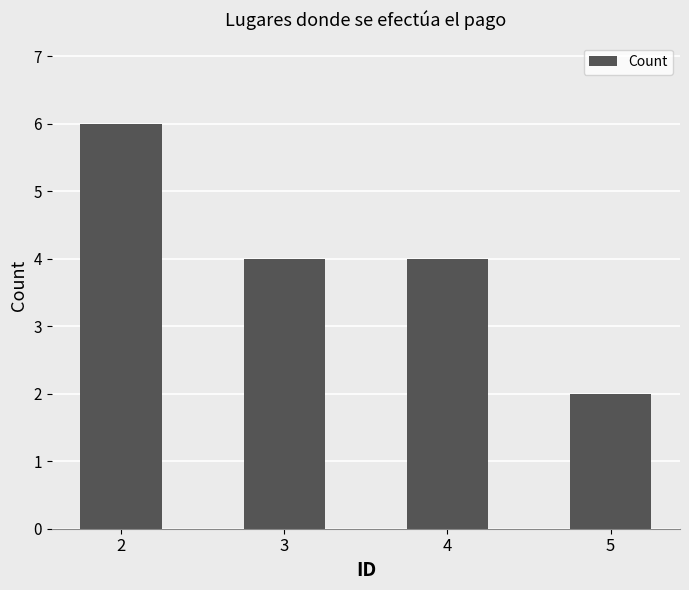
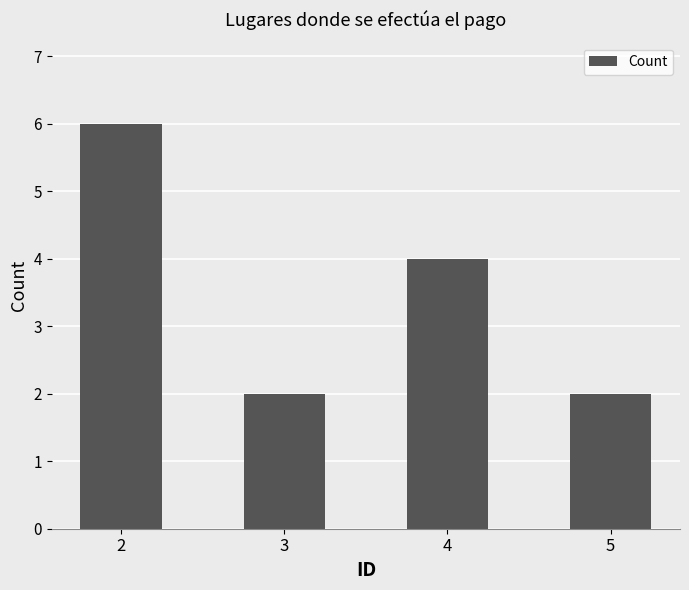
  {
    "2": 6,
-   "3": 4,
+   "3": 2,
    "4": 4,
    "5": 2
  }
